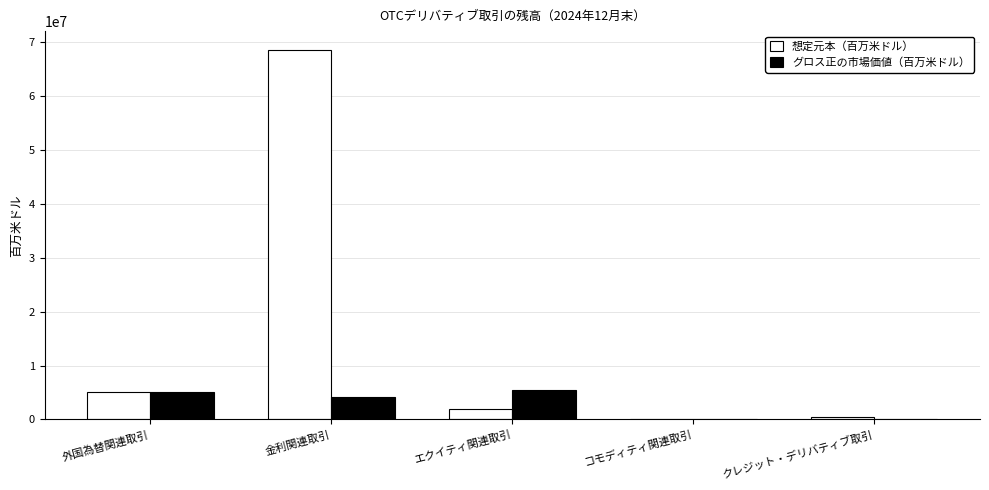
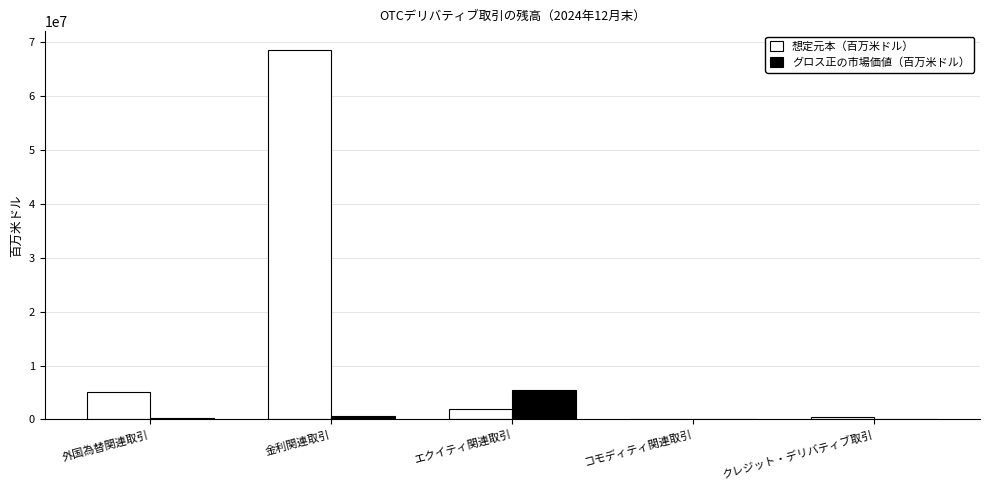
  {
    "想定元本（百万米ドル）": {
      "外国為替関連取引": 5000000,
      "金利関連取引": 69000000,
      "エクイティ関連取引": 2000000,
      "クレジット・デリバティブ取引": 1000000
    },
    "グロス正の市場価値（百万米ドル）": {
-     "外国為替関連取引": 5000000,
-     "金利関連取引": 4000000,
+     "外国為替関連取引": 0,
+     "金利関連取引": 1000000,
      "エクイティ関連取引": 5000000
    }
  }
